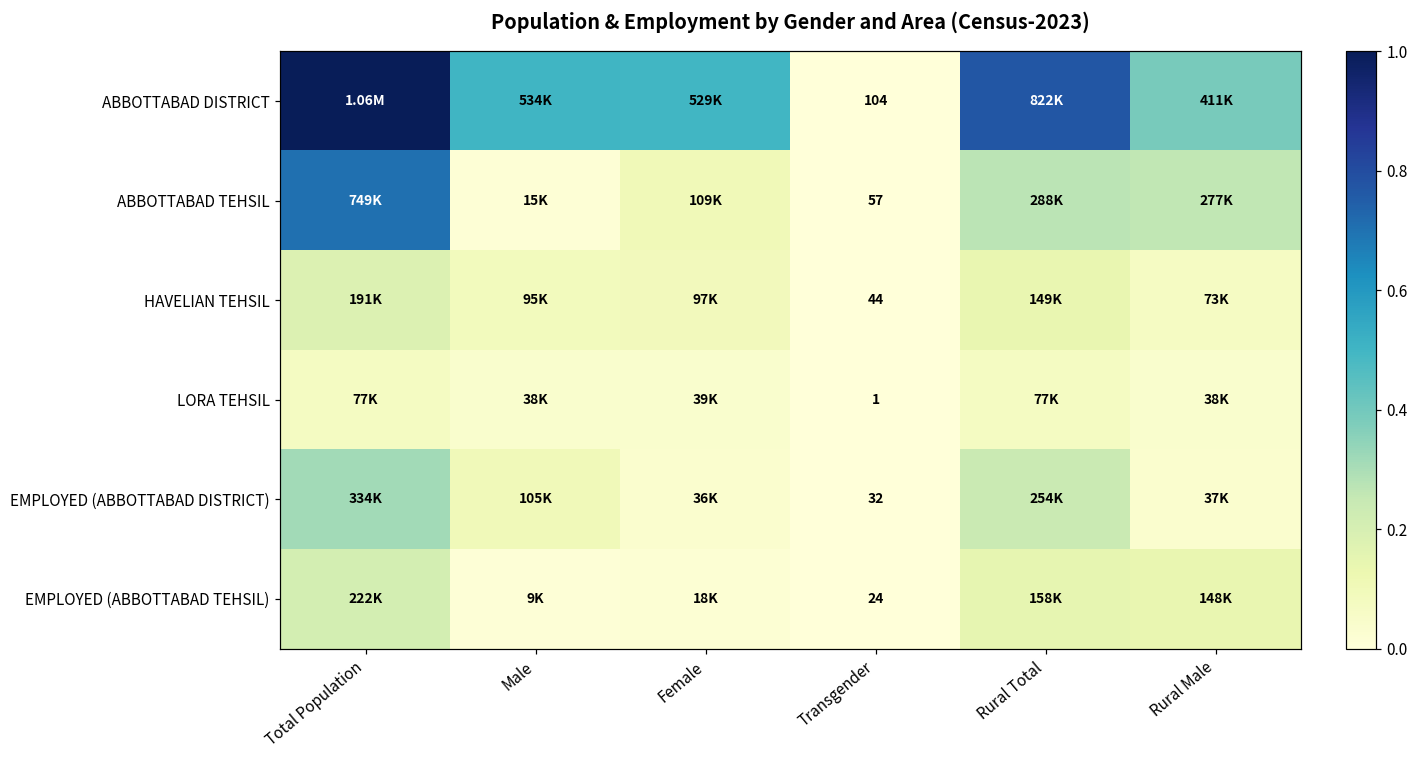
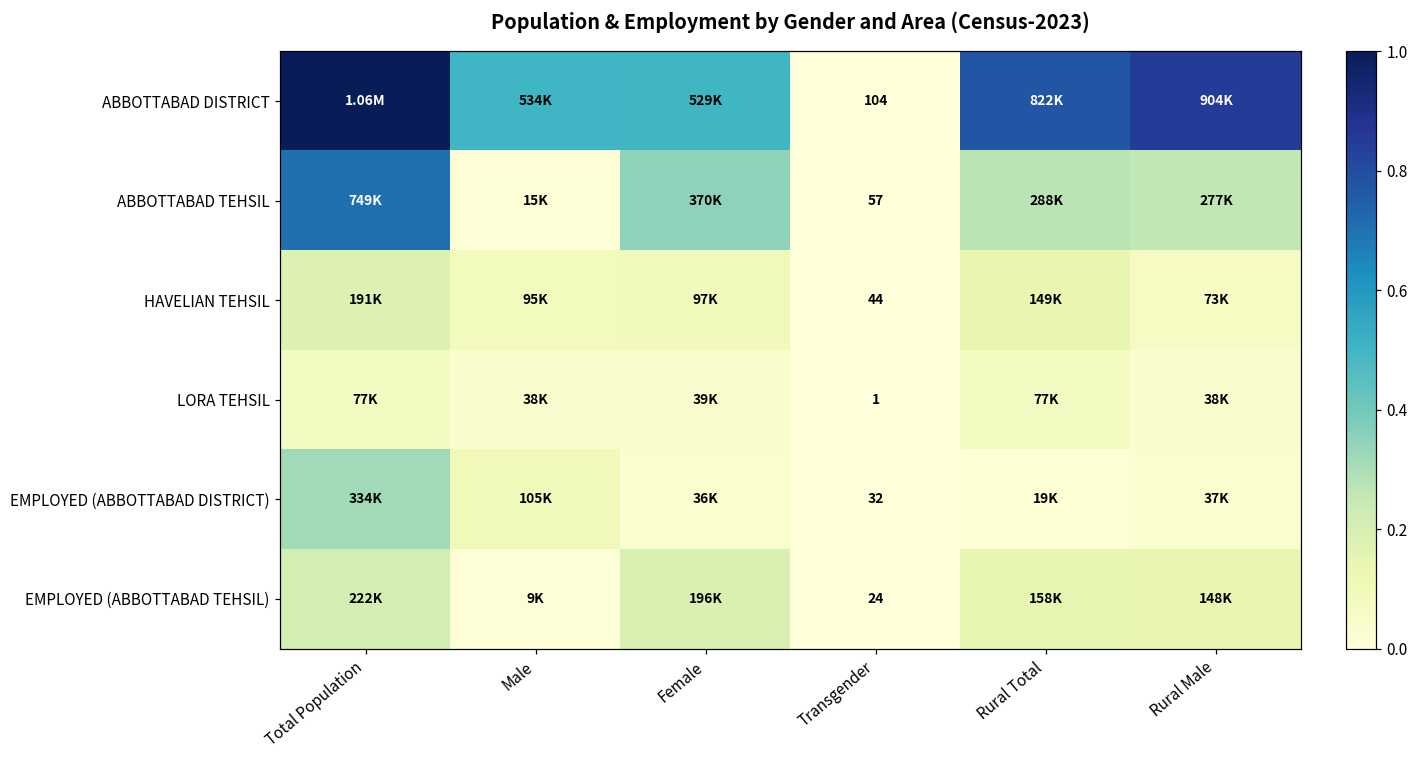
  {
    "ABBOTTABAD DISTRICT": {
      "Total Population": "1.06M",
      "Male": "534K",
      "Female": "529K",
      "Transgender": "104",
      "Rural Total": "822K",
-     "Rural Male": "411K"
+     "Rural Male": "904K"
    },
    "ABBOTTABAD TEHSIL": {
      "Total Population": "749K",
      "Male": "15K",
-     "Female": "109K",
+     "Female": "370K",
      "Transgender": "57",
      "Rural Total": "288K",
      "Rural Male": "277K"
    },
    "HAVELIAN TEHSIL": {
      "Total Population": "191K",
      "Male": "95K",
      "Female": "97K",
      "Transgender": "44",
      "Rural Total": "149K",
      "Rural Male": "73K"
    },
    "LORA TEHSIL": {
      "Total Population": "77K",
      "Male": "38K",
      "Female": "39K",
      "Transgender": "1",
      "Rural Total": "77K",
      "Rural Male": "38K"
    },
    "EMPLOYED (ABBOTTABAD DISTRICT)": {
      "Total Population": "334K",
      "Male": "105K",
      "Female": "36K",
      "Transgender": "32",
-     "Rural Total": "254K",
+     "Rural Total": "19K",
      "Rural Male": "37K"
    },
    "EMPLOYED (ABBOTTABAD TEHSIL)": {
      "Total Population": "222K",
      "Male": "9K",
-     "Female": "18K",
+     "Female": "196K",
      "Transgender": "24",
      "Rural Total": "158K",
      "Rural Male": "148K"
    }
  }
